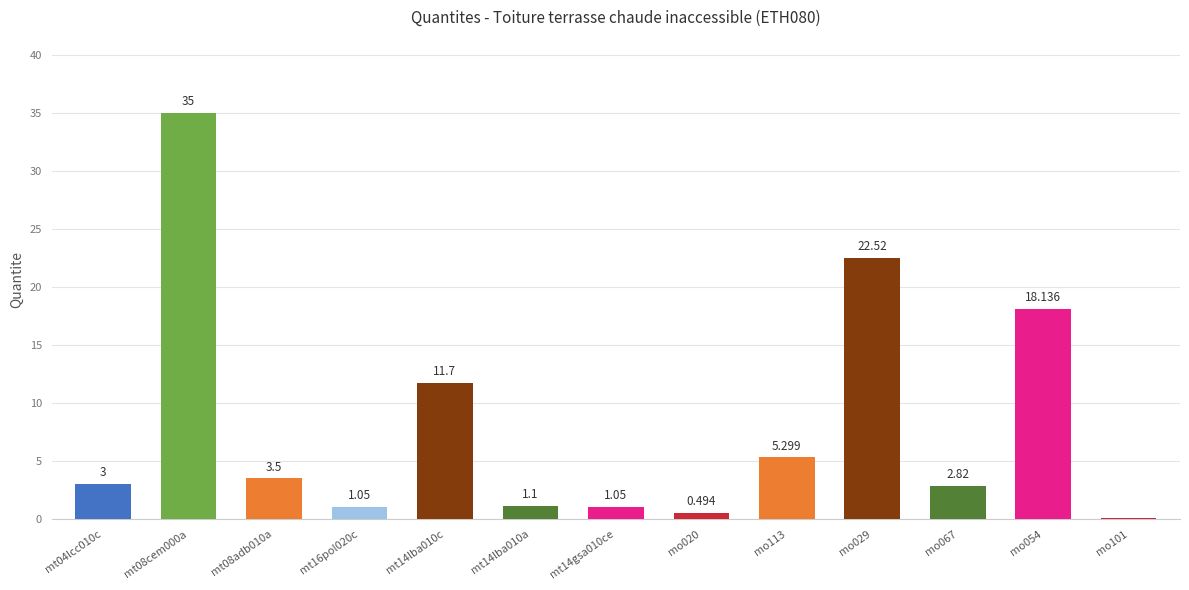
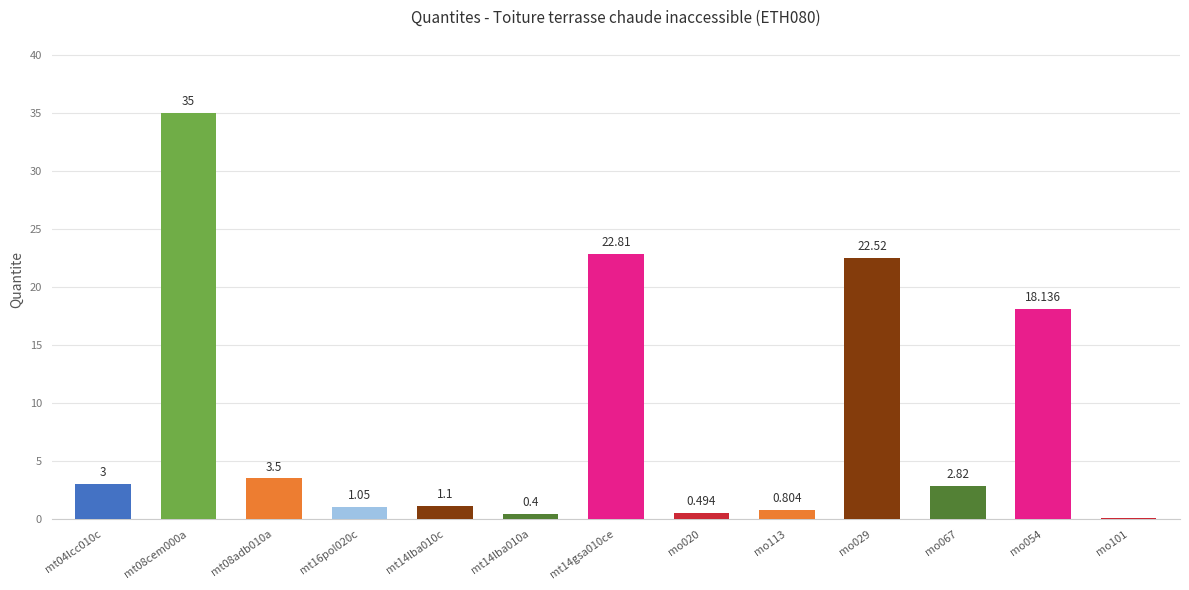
  {
    "mt04lcc010c": 3,
    "mt08cem000a": 35,
    "mt08adb010a": 3.5,
    "mt16pol020c": 1.05,
-   "mt14lba010c": 11.7,
-   "mt14lba010a": 1.1,
-   "mt14gsa010ce": 1.05,
+   "mt14lba010c": 1.1,
+   "mt14lba010a": 0.4,
+   "mt14gsa010ce": 22.81,
    "mo020": 0.494,
-   "mo113": 5.299,
+   "mo113": 0.804,
    "mo029": 22.52,
    "mo067": 2.82,
    "mo054": 18.136
  }
